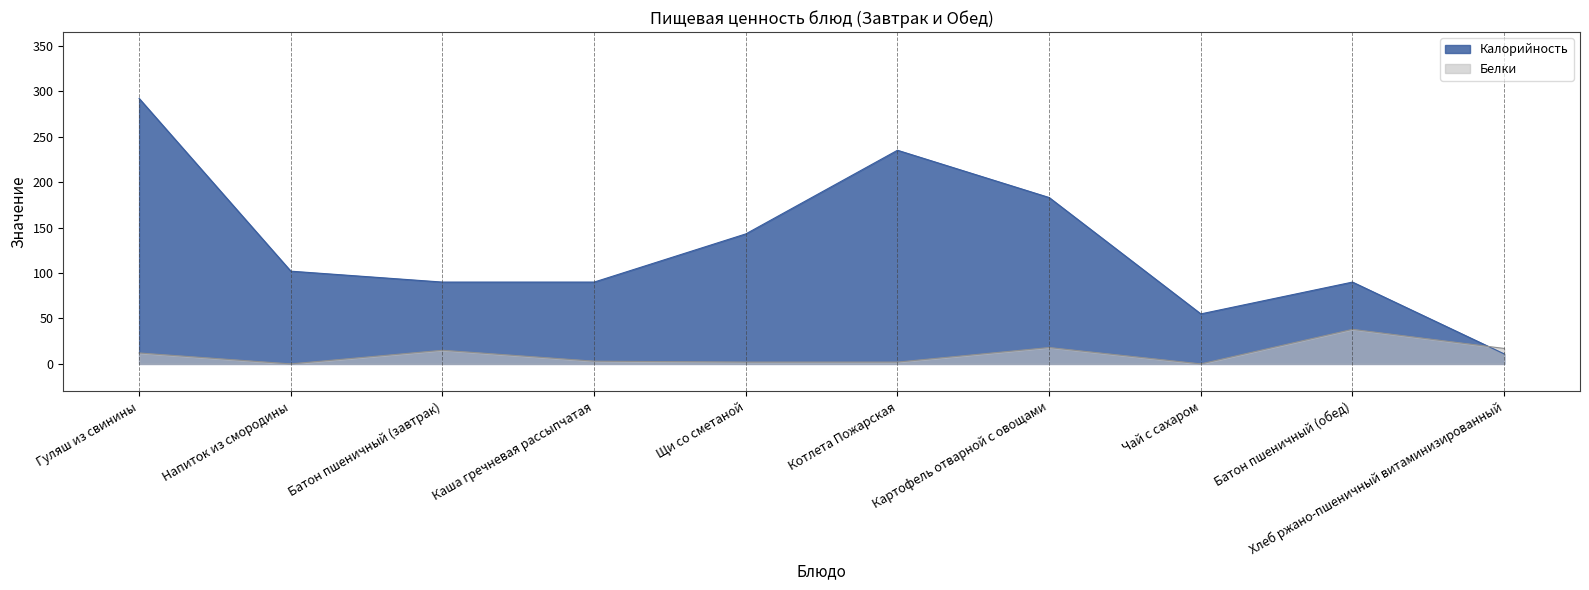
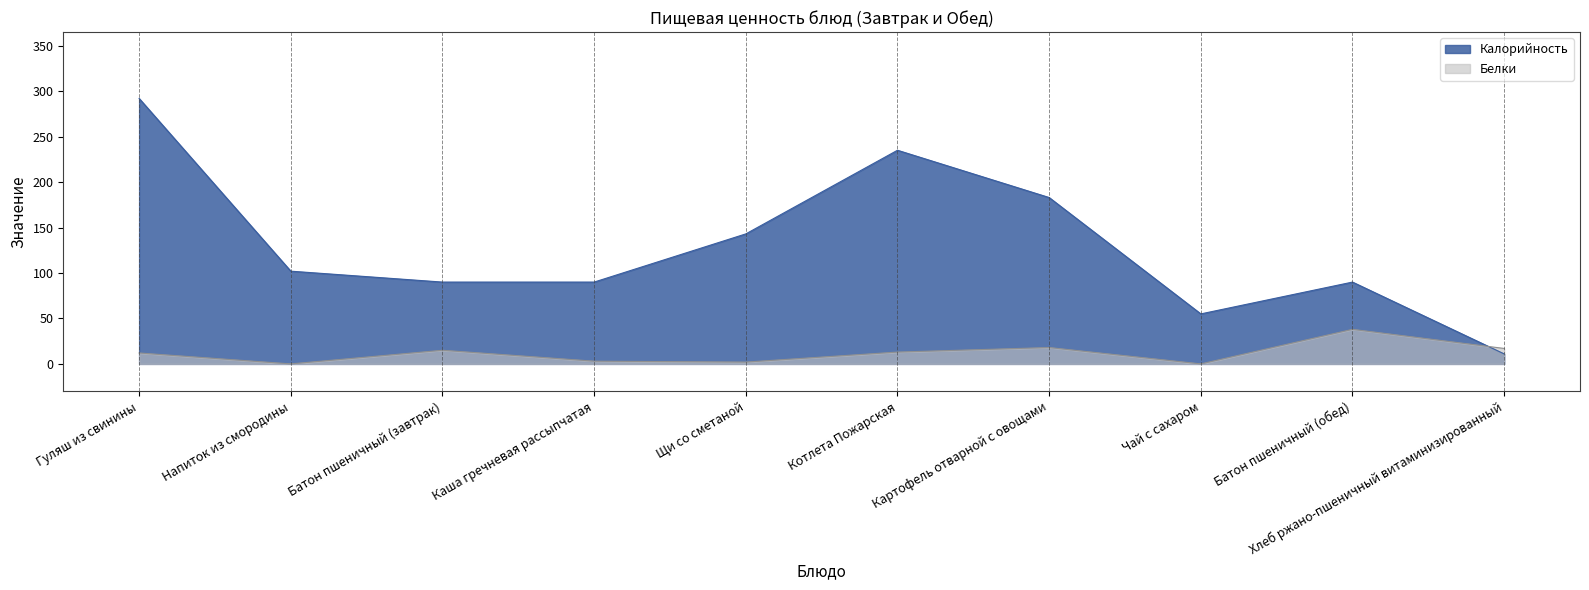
  {
    "Калорийность": {
      "Гуляш из свинины": 290,
      "Напиток из смородины": 100,
      "Батон пшеничный (завтрак)": 90,
      "Каша гречневая рассыпчатая": 90,
      "Щи со сметаной": 140,
      "Котлета Пожарская": 240,
      "Картофель отварной с овощами": 180,
      "Чай с сахаром": 60,
      "Батон пшеничный (обед)": 90,
      "Хлеб ржано-пшеничный витаминизированный": 10
    },
    "Белки": {
      "Гуляш из свинины": 10,
      "Напиток из смородины": 0,
      "Батон пшеничный (завтрак)": 20,
      "Каша гречневая рассыпчатая": 0,
      "Щи со сметаной": 0,
-     "Котлета Пожарская": 0,
+     "Котлета Пожарская": 10,
      "Картофель отварной с овощами": 20,
      "Чай с сахаром": 0,
      "Батон пшеничный (обед)": 40,
      "Хлеб ржано-пшеничный витаминизированный": 20
    }
  }
